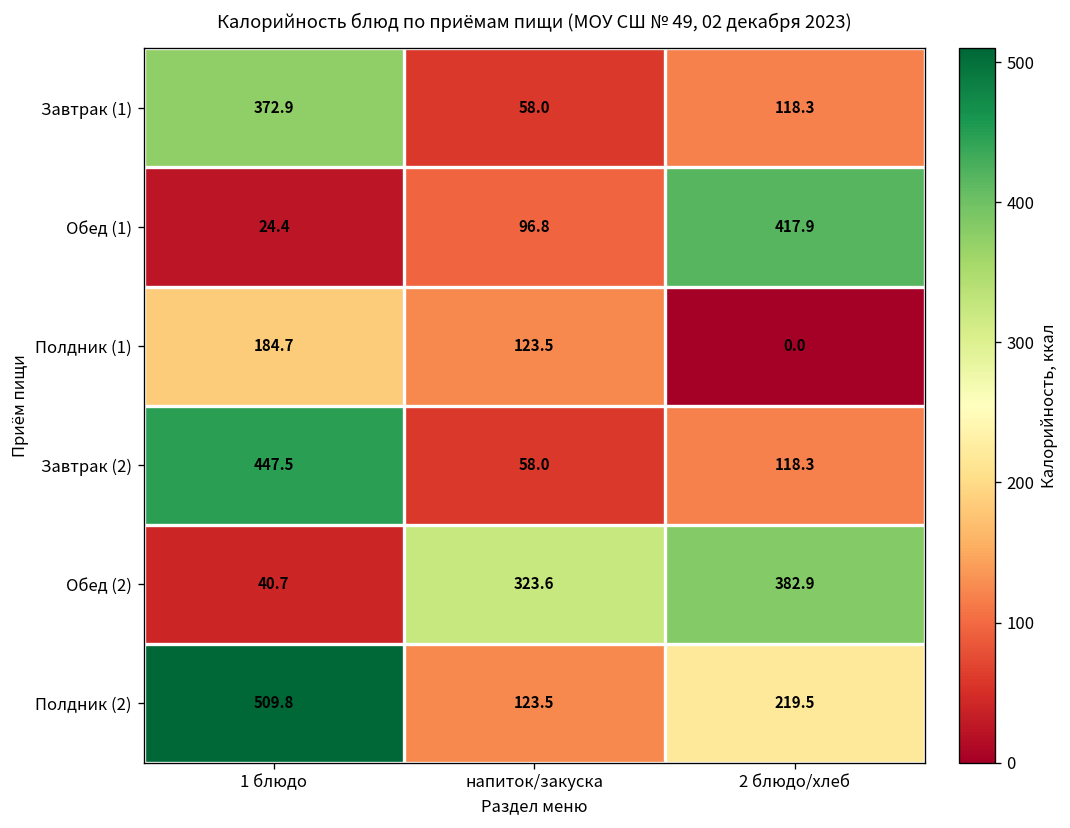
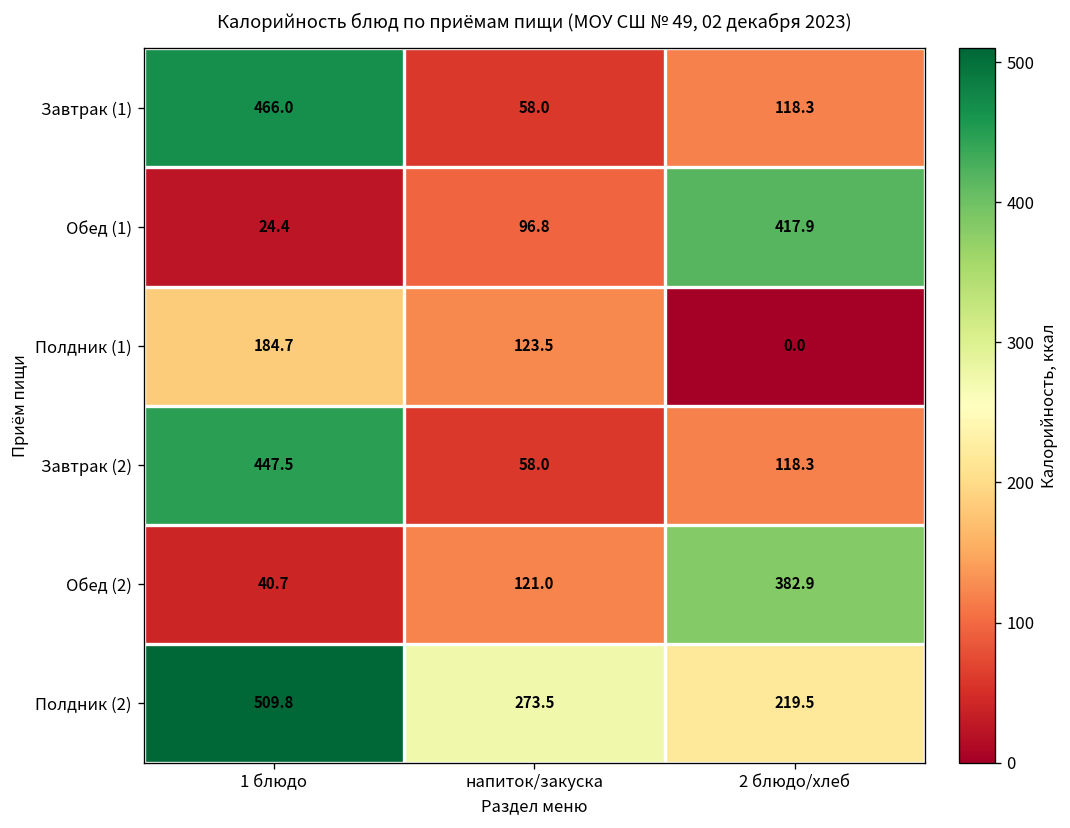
  {
    "Завтрак (1)": {
-     "1 блюдо": 372.9,
+     "1 блюдо": 466.0,
      "напиток/закуска": 58.0,
      "2 блюдо/хлеб": 118.3
    },
    "Обед (1)": {
      "1 блюдо": 24.4,
      "напиток/закуска": 96.8,
      "2 блюдо/хлеб": 417.9
    },
    "Полдник (1)": {
      "1 блюдо": 184.7,
      "напиток/закуска": 123.5,
      "2 блюдо/хлеб": 0.0
    },
    "Завтрак (2)": {
      "1 блюдо": 447.5,
      "напиток/закуска": 58.0,
      "2 блюдо/хлеб": 118.3
    },
    "Обед (2)": {
      "1 блюдо": 40.7,
-     "напиток/закуска": 323.6,
+     "напиток/закуска": 121.0,
      "2 блюдо/хлеб": 382.9
    },
    "Полдник (2)": {
      "1 блюдо": 509.8,
-     "напиток/закуска": 123.5,
+     "напиток/закуска": 273.5,
      "2 блюдо/хлеб": 219.5
    }
  }
